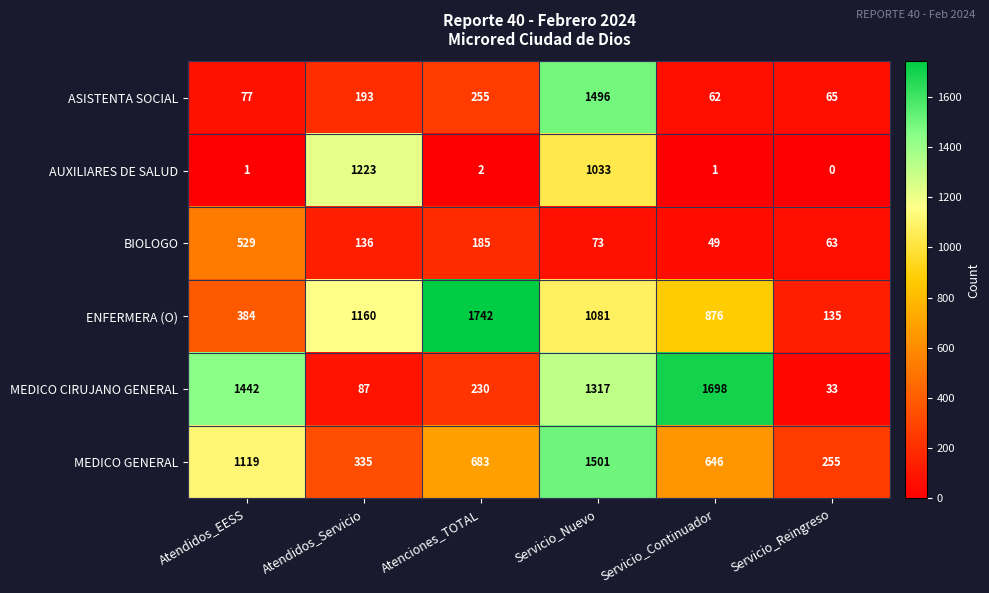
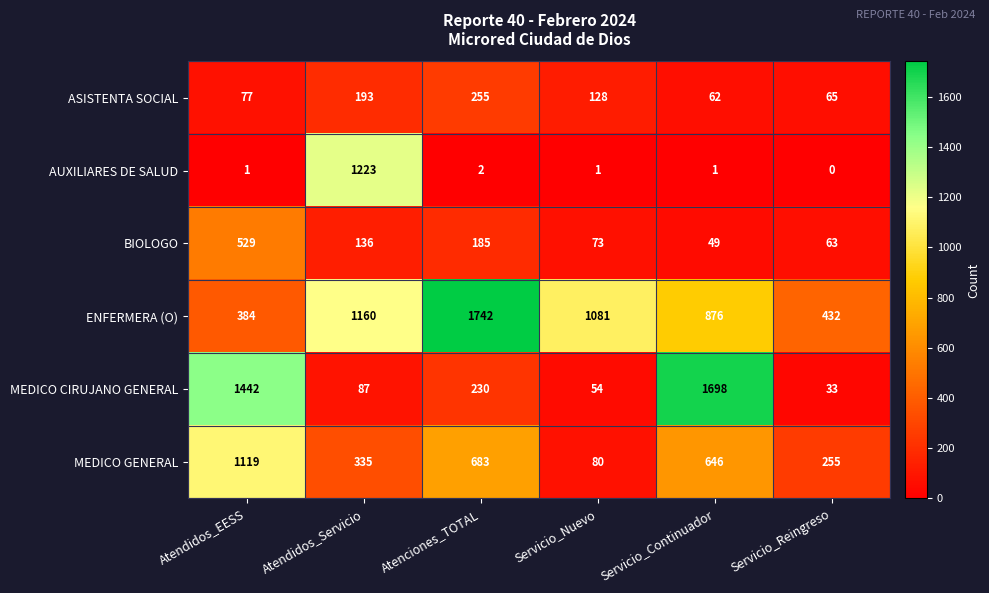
  {
    "ASISTENTA SOCIAL": {
      "Atendidos_EESS": 77,
      "Atendidos_Servicio": 193,
      "Atenciones_TOTAL": 255,
-     "Servicio_Nuevo": 1496,
+     "Servicio_Nuevo": 128,
      "Servicio_Continuador": 62,
      "Servicio_Reingreso": 65
    },
    "AUXILIARES DE SALUD": {
      "Atendidos_EESS": 1,
      "Atendidos_Servicio": 1223,
      "Atenciones_TOTAL": 2,
-     "Servicio_Nuevo": 1033,
+     "Servicio_Nuevo": 1,
      "Servicio_Continuador": 1,
      "Servicio_Reingreso": 0
    },
    "BIOLOGO": {
      "Atendidos_EESS": 529,
      "Atendidos_Servicio": 136,
      "Atenciones_TOTAL": 185,
      "Servicio_Nuevo": 73,
      "Servicio_Continuador": 49,
      "Servicio_Reingreso": 63
    },
    "ENFERMERA (O)": {
      "Atendidos_EESS": 384,
      "Atendidos_Servicio": 1160,
      "Atenciones_TOTAL": 1742,
      "Servicio_Nuevo": 1081,
      "Servicio_Continuador": 876,
-     "Servicio_Reingreso": 135
+     "Servicio_Reingreso": 432
    },
    "MEDICO CIRUJANO GENERAL": {
      "Atendidos_EESS": 1442,
      "Atendidos_Servicio": 87,
      "Atenciones_TOTAL": 230,
-     "Servicio_Nuevo": 1317,
+     "Servicio_Nuevo": 54,
      "Servicio_Continuador": 1698,
      "Servicio_Reingreso": 33
    },
    "MEDICO GENERAL": {
      "Atendidos_EESS": 1119,
      "Atendidos_Servicio": 335,
      "Atenciones_TOTAL": 683,
-     "Servicio_Nuevo": 1501,
+     "Servicio_Nuevo": 80,
      "Servicio_Continuador": 646,
      "Servicio_Reingreso": 255
    }
  }
